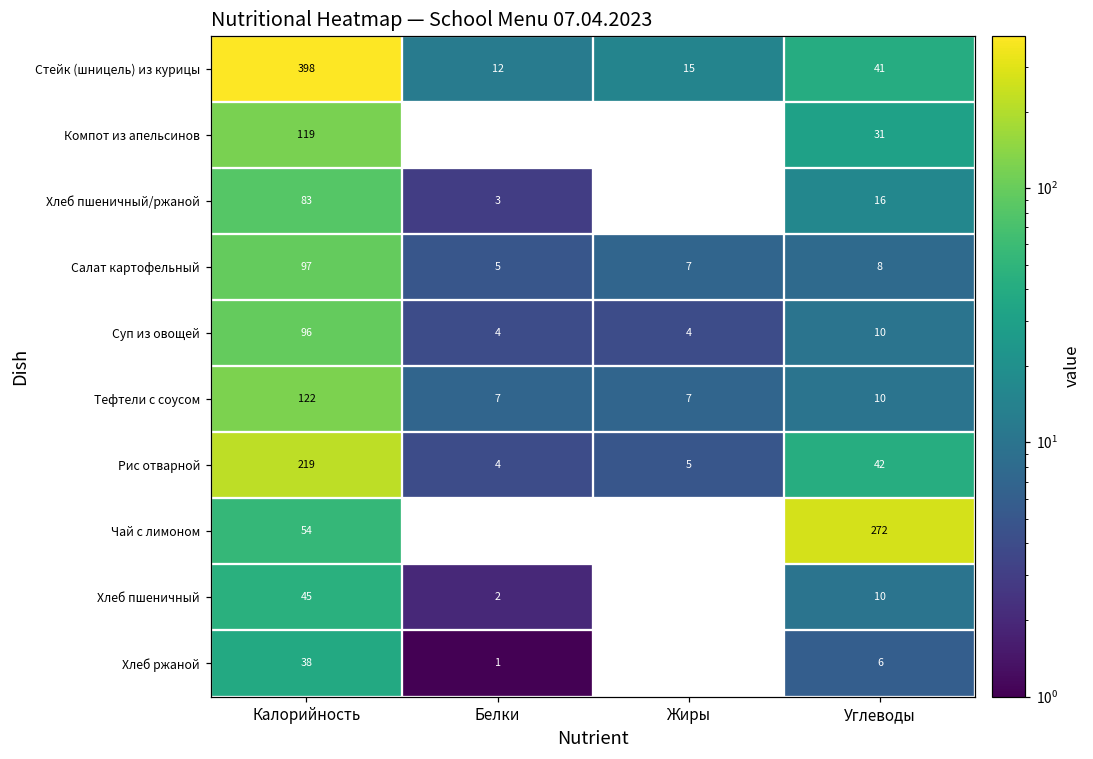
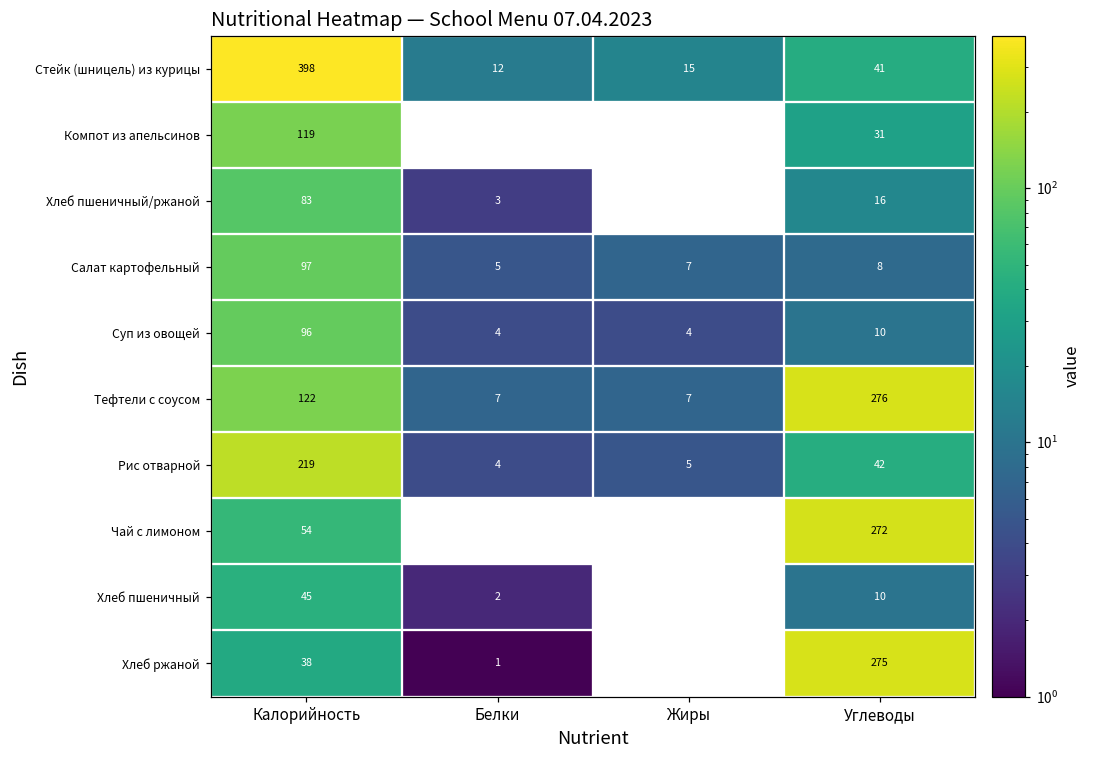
  {
    "Стейк (шницель) из курицы": {
      "Калорийность": 398,
      "Белки": 12,
      "Жиры": 15,
      "Углеводы": 41
    },
    "Компот из апельсинов": {
      "Калорийность": 119,
      "Углеводы": 31
    },
    "Хлеб пшеничный/ржаной": {
      "Калорийность": 83,
      "Белки": 3,
      "Углеводы": 16
    },
    "Салат картофельный": {
      "Калорийность": 97,
      "Белки": 5,
      "Жиры": 7,
      "Углеводы": 8
    },
    "Суп из овощей": {
      "Калорийность": 96,
      "Белки": 4,
      "Жиры": 4,
      "Углеводы": 10
    },
    "Тефтели с соусом": {
      "Калорийность": 122,
      "Белки": 7,
      "Жиры": 7,
-     "Углеводы": 10
+     "Углеводы": 276
    },
    "Рис отварной": {
      "Калорийность": 219,
      "Белки": 4,
      "Жиры": 5,
      "Углеводы": 42
    },
    "Чай с лимоном": {
      "Калорийность": 54,
      "Углеводы": 272
    },
    "Хлеб пшеничный": {
      "Калорийность": 45,
      "Белки": 2,
      "Углеводы": 10
    },
    "Хлеб ржаной": {
      "Калорийность": 38,
      "Белки": 1,
-     "Углеводы": 6
+     "Углеводы": 275
    }
  }
